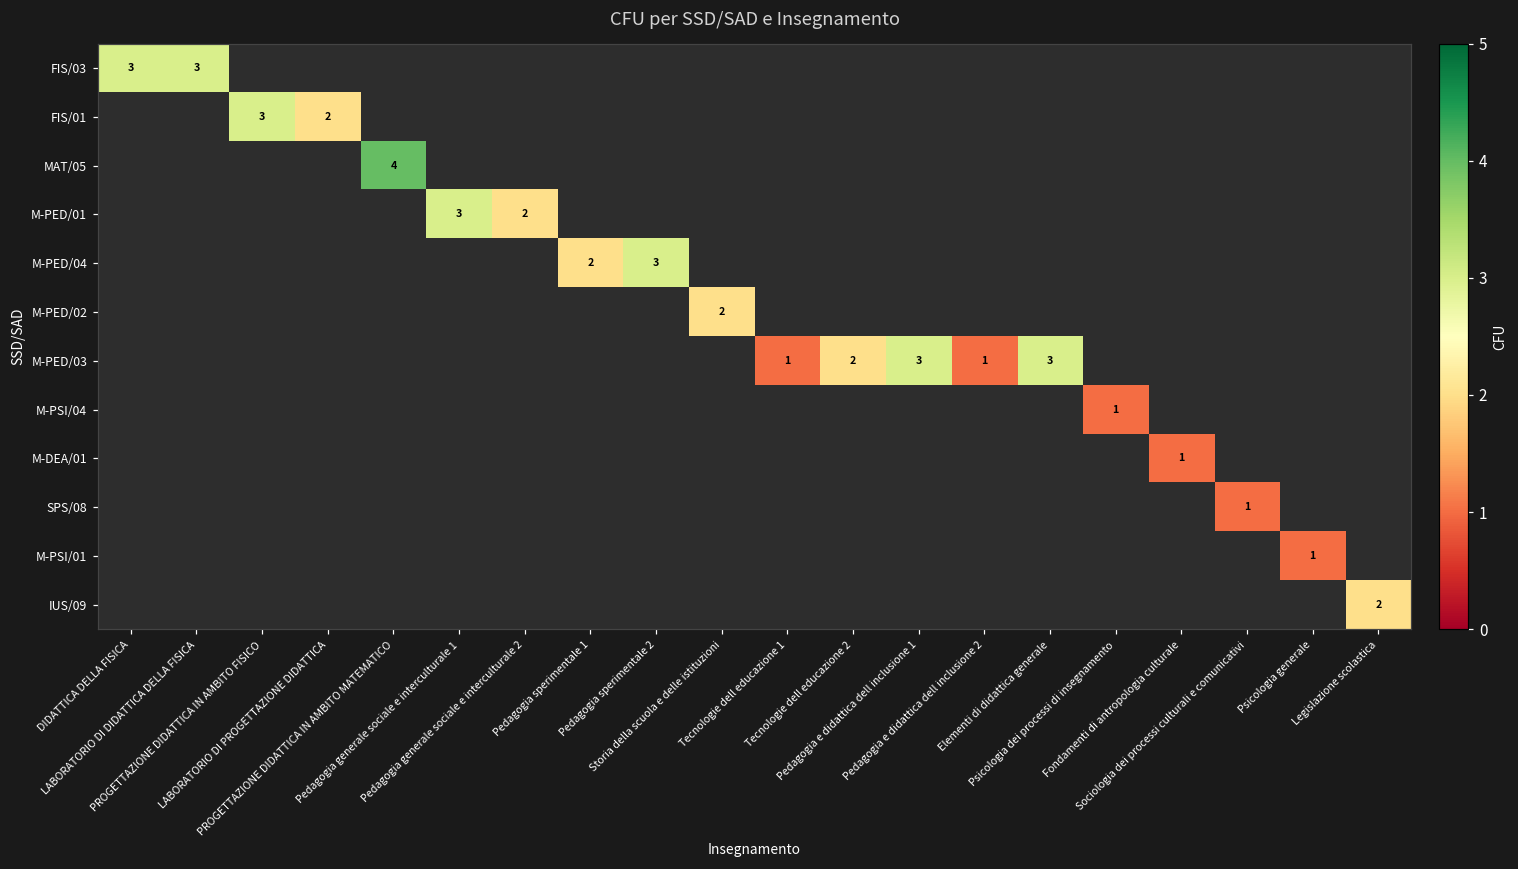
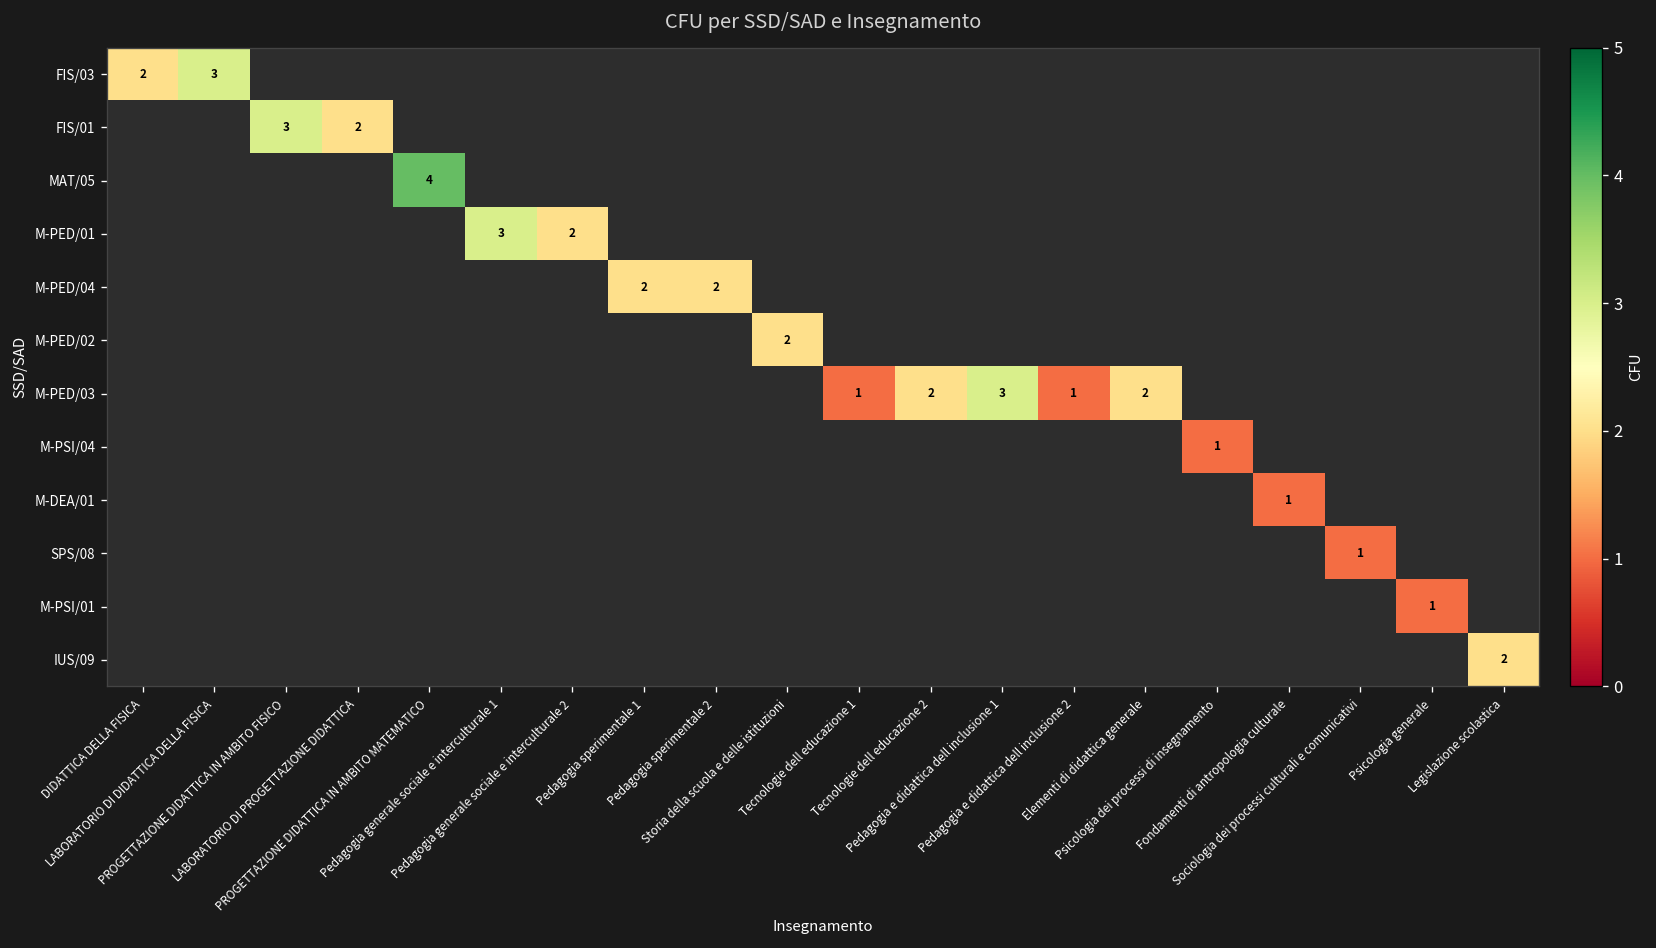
  {
    "FIS/03": {
-     "DIDATTICA DELLA FISICA": 3,
+     "DIDATTICA DELLA FISICA": 2,
      "LABORATORIO DI DIDATTICA DELLA FISICA": 3
    },
    "FIS/01": {
      "PROGETTAZIONE DIDATTICA IN AMBITO FISICO": 3,
      "LABORATORIO DI PROGETTAZIONE DIDATTICA": 2
    },
    "MAT/05": {
      "PROGETTAZIONE DIDATTICA IN AMBITO MATEMATICO": 4
    },
    "M-PED/01": {
      "Pedagogia generale sociale e interculturale 1": 3,
      "Pedagogia generale sociale e interculturale 2": 2
    },
    "M-PED/04": {
      "Pedagogia sperimentale 1": 2,
-     "Pedagogia sperimentale 2": 3
+     "Pedagogia sperimentale 2": 2
    },
    "M-PED/02": {
      "Storia della scuola e delle istituzioni": 2
    },
    "M-PED/03": {
      "Tecnologie dell educazione 1": 1,
      "Tecnologie dell educazione 2": 2,
      "Pedagogia e didattica dell inclusione 1": 3,
      "Pedagogia e didattica dell inclusione 2": 1,
-     "Elementi di didattica generale": 3
+     "Elementi di didattica generale": 2
    },
    "M-PSI/04": {
      "Psicologia dei processi di insegnamento": 1
    },
    "M-DEA/01": {
      "Fondamenti di antropologia culturale": 1
    },
    "SPS/08": {
      "Sociologia dei processi culturali e comunicativi": 1
    },
    "M-PSI/01": {
      "Psicologia generale": 1
    },
    "IUS/09": {
      "Legislazione scolastica": 2
    }
  }
